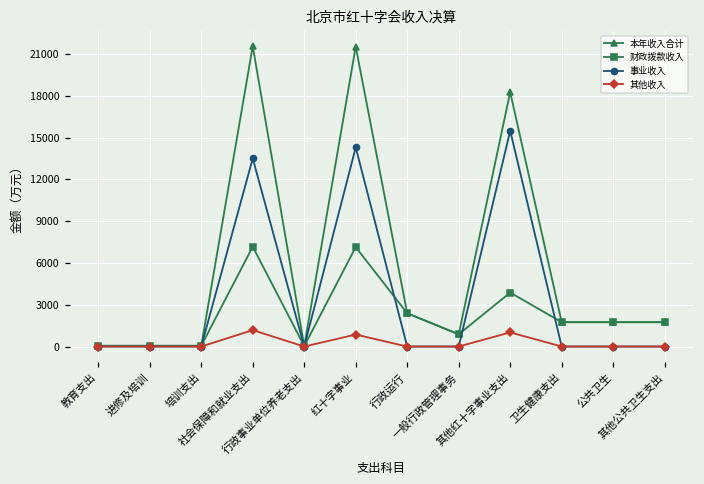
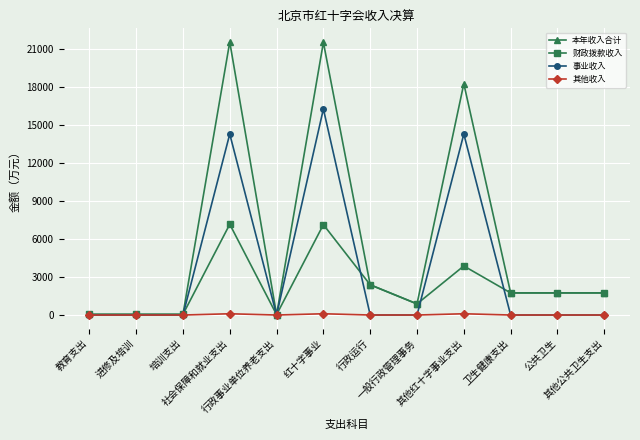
  {
    "事业收入": {
-     "社会保障和就业支出": 13500,
-     "红十字事业": 14300,
-     "其他红十字事业支出": 15500
+     "社会保障和就业支出": 14300,
+     "红十字事业": 16300,
+     "其他红十字事业支出": 14300
    },
    "其他收入": {
-     "社会保障和就业支出": 1200,
-     "红十字事业": 900,
-     "其他红十字事业支出": 1000
+     "社会保障和就业支出": 100,
+     "红十字事业": 100,
+     "其他红十字事业支出": 100
    }
  }
